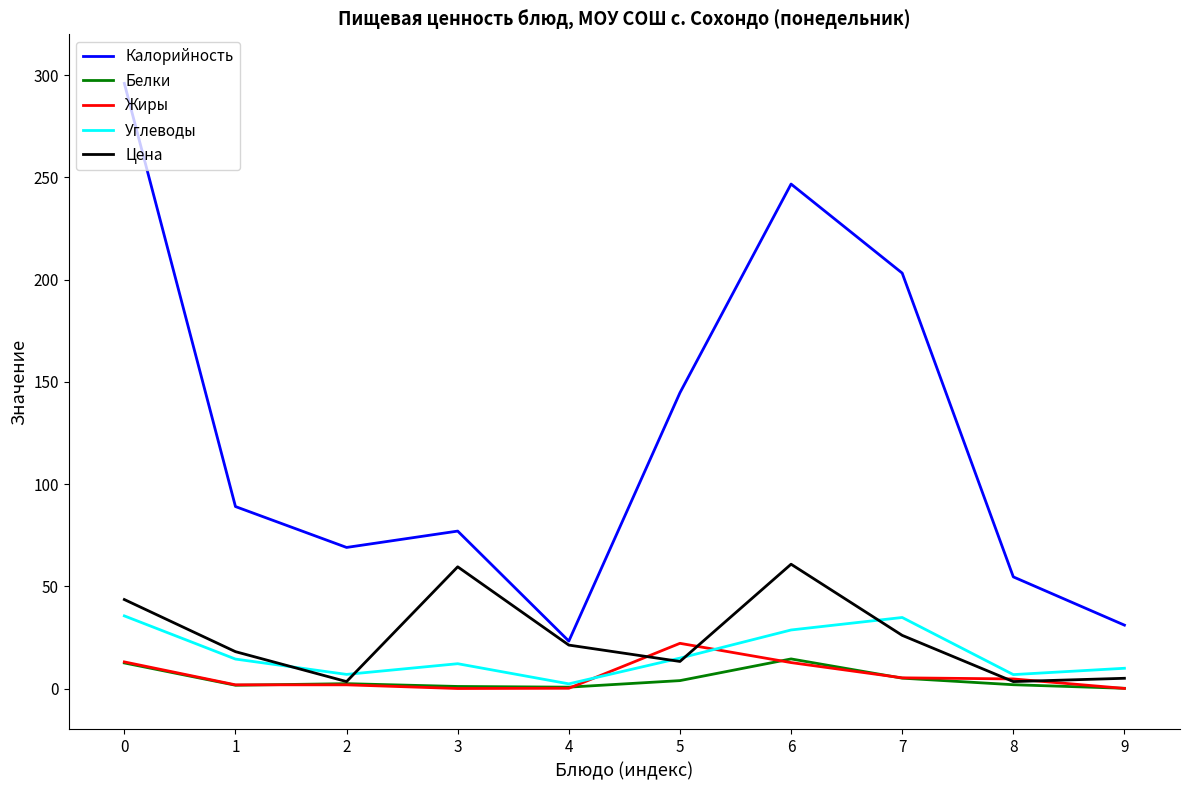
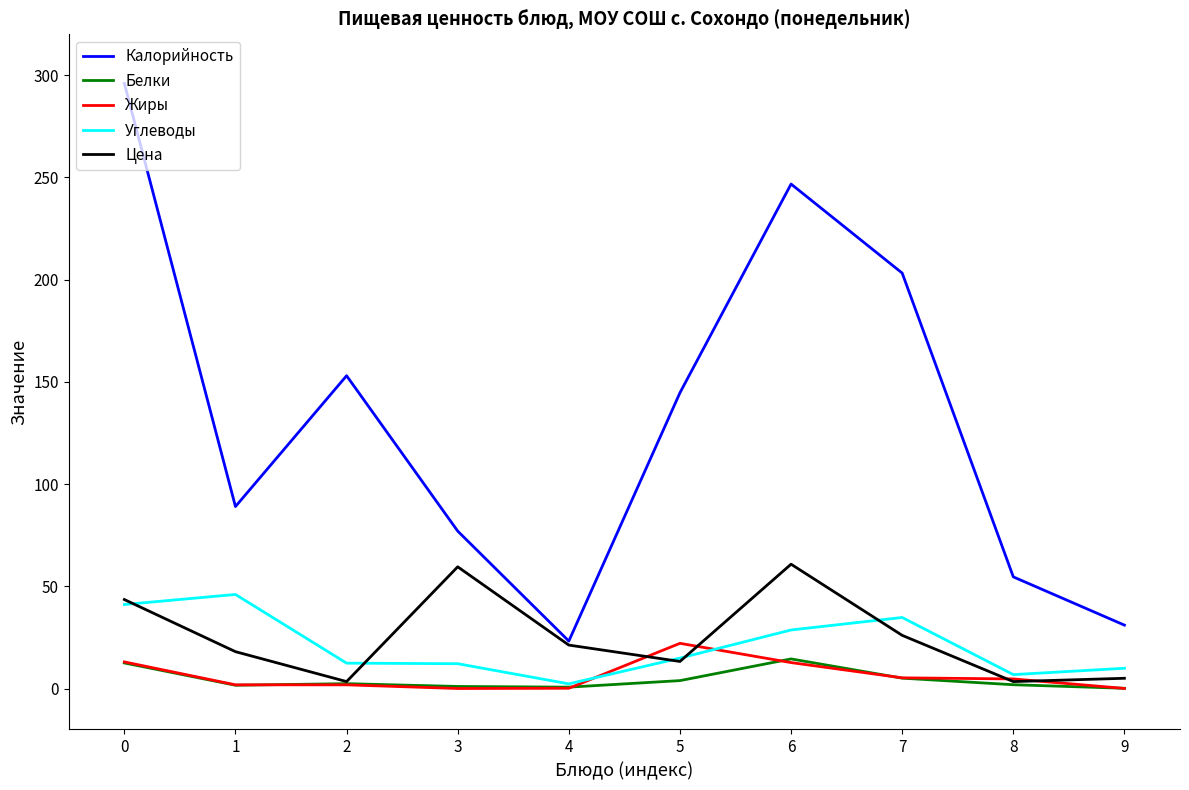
  {
    "Калорийность": {
      "1": 89,
-     "2": 69,
+     "2": 153,
      "3": 77,
      "4": 23,
      "5": 145,
      "6": 247,
      "7": 203,
      "8": 55,
      "9": 31
    },
    "Белки": {
      "5": 4,
      "6": 14,
      "8": 2
    },
    "Жиры": {
      "5": 22,
      "6": 13,
      "8": 5
    },
    "Углеводы": {
-     "0": 36,
-     "1": 14,
-     "2": 7,
+     "0": 41,
+     "1": 46,
+     "2": 12,
      "3": 12,
      "4": 2,
      "5": 15,
      "6": 29,
      "7": 35,
      "8": 7,
      "9": 10
    },
    "Цена": {
      "0": 44,
      "1": 18,
      "3": 60,
      "4": 21,
      "5": 13,
      "6": 61,
      "7": 26,
      "8": 3,
      "9": 5
    }
  }
